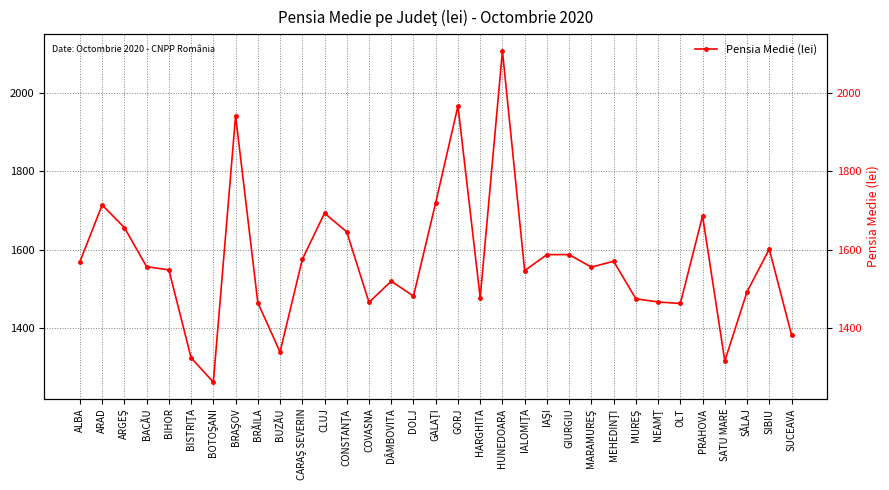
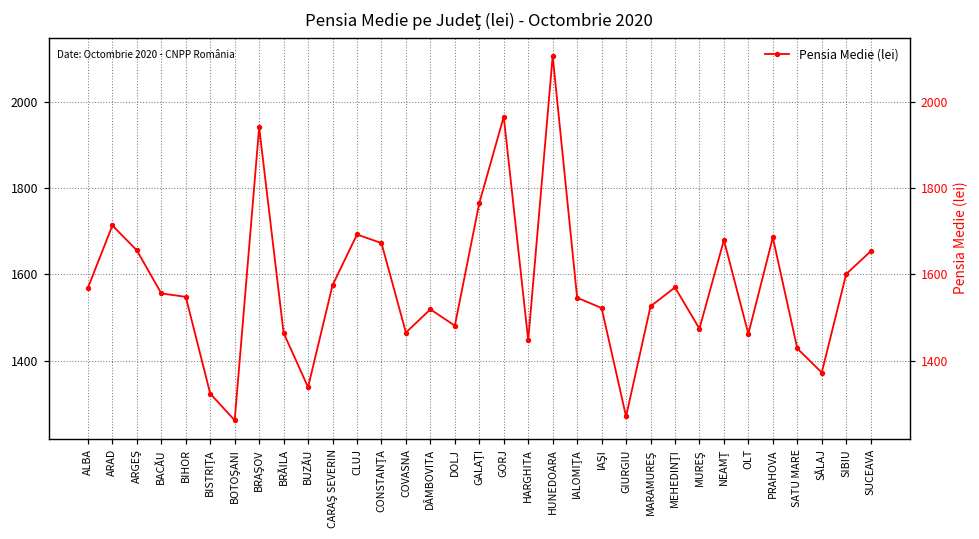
  {
    "ALBA": 1570,
    "ARAD": 1710,
    "ARGEŞ": 1660,
    "BACĂU": 1560,
    "BIHOR": 1550,
    "BISTRIŢA": 1320,
    "BOTOŞANI": 1260,
    "BRAŞOV": 1940,
    "BRĂILA": 1460,
    "BUZĂU": 1340,
    "CARAŞ SEVERIN": 1580,
    "CLUJ": 1690,
-   "CONSTANŢA": 1650,
+   "CONSTANŢA": 1670,
    "COVASNA": 1470,
    "DÂMBOVITA": 1520,
    "DOLJ": 1480,
-   "GALAŢI": 1720,
+   "GALAŢI": 1770,
    "GORJ": 1970,
-   "HARGHITA": 1480,
+   "HARGHITA": 1450,
    "HUNEDOARA": 2110,
    "IALOMIŢA": 1550,
-   "IAŞI": 1590,
-   "GIURGIU": 1590,
-   "MARAMUREŞ": 1560,
+   "IAŞI": 1520,
+   "GIURGIU": 1270,
+   "MARAMUREŞ": 1530,
    "MEHEDINŢI": 1570,
    "MUREŞ": 1470,
-   "NEAMŢ": 1470,
+   "NEAMŢ": 1680,
    "OLT": 1460,
    "PRAHOVA": 1690,
-   "SATU MARE": 1320,
-   "SĂLAJ": 1490,
+   "SATU MARE": 1430,
+   "SĂLAJ": 1370,
    "SIBIU": 1600,
-   "SUCEAVA": 1380
+   "SUCEAVA": 1650
  }
